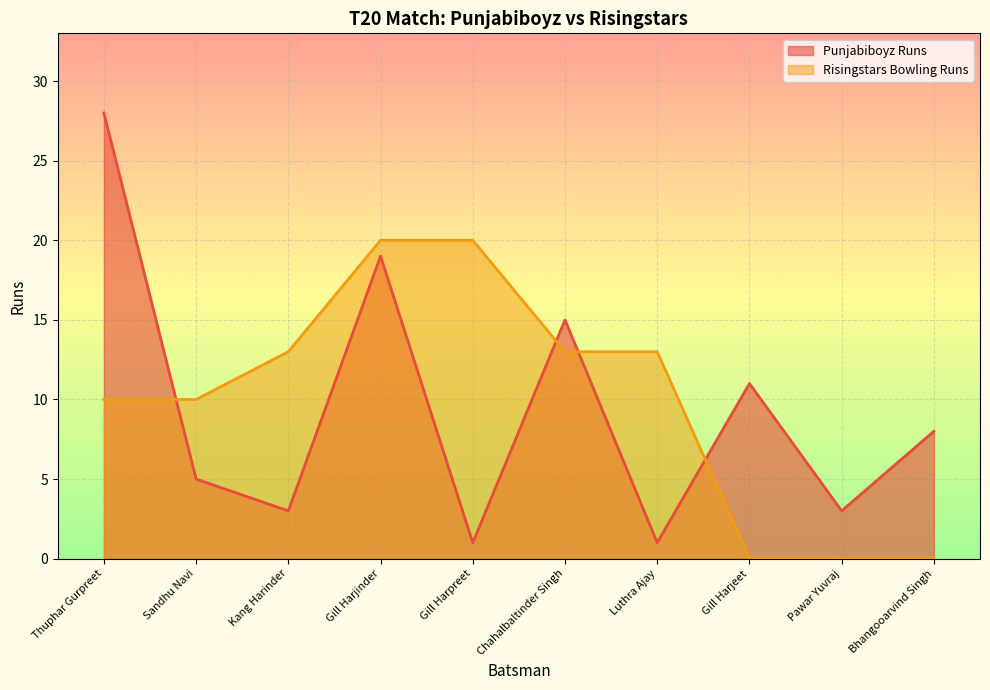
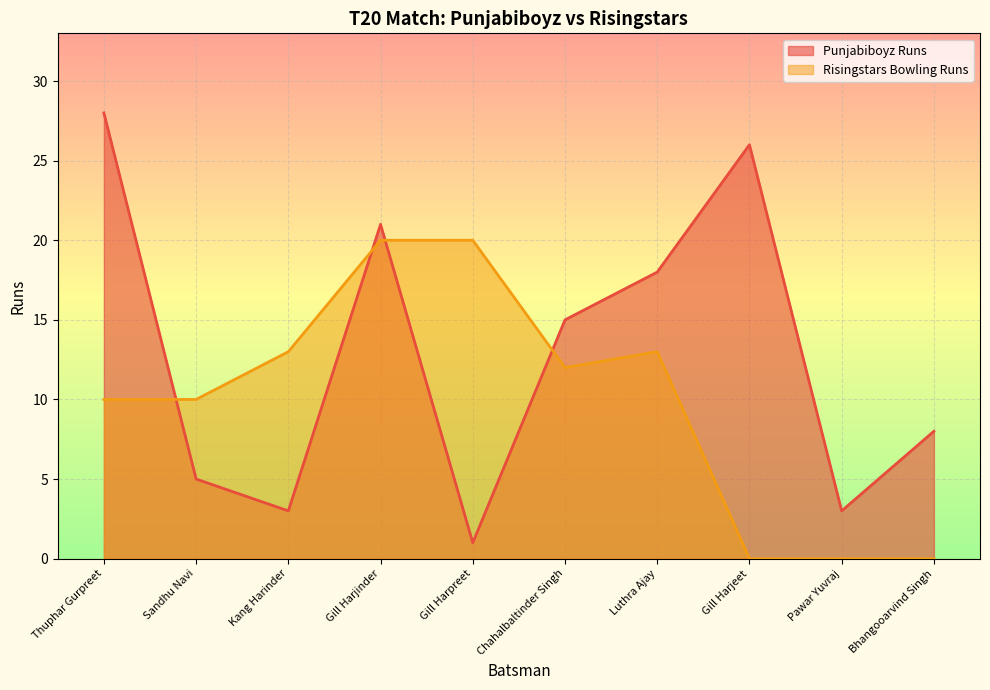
  {
    "Punjabiboyz Runs": {
      "Thuphar Gurpreet": 28,
      "Sandhu Navi": 5,
      "Kang Harinder": 3,
-     "Gill Harjinder": 19,
+     "Gill Harjinder": 21,
      "Gill Harpreet": 1,
      "Chahalbaltinder Singh": 15,
-     "Luthra Ajay": 1,
-     "Gill Harjeet": 11,
+     "Luthra Ajay": 18,
+     "Gill Harjeet": 26,
      "Pawar Yuvraj": 3,
      "Bhangooarvind Singh": 8
    },
    "Risingstars Bowling Runs": {
      "Thuphar Gurpreet": 10,
      "Sandhu Navi": 10,
      "Kang Harinder": 13,
      "Gill Harjinder": 20,
      "Gill Harpreet": 20,
-     "Chahalbaltinder Singh": 13,
+     "Chahalbaltinder Singh": 12,
      "Luthra Ajay": 13,
      "Gill Harjeet": 0,
      "Pawar Yuvraj": 0,
      "Bhangooarvind Singh": 0
    }
  }
